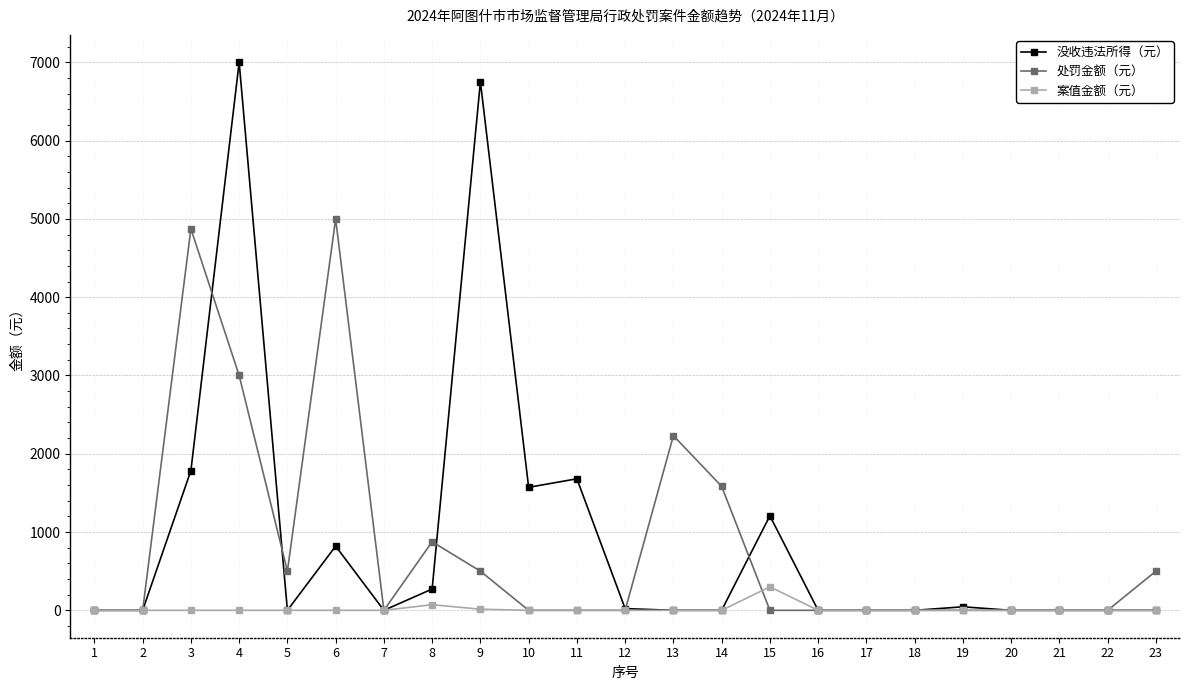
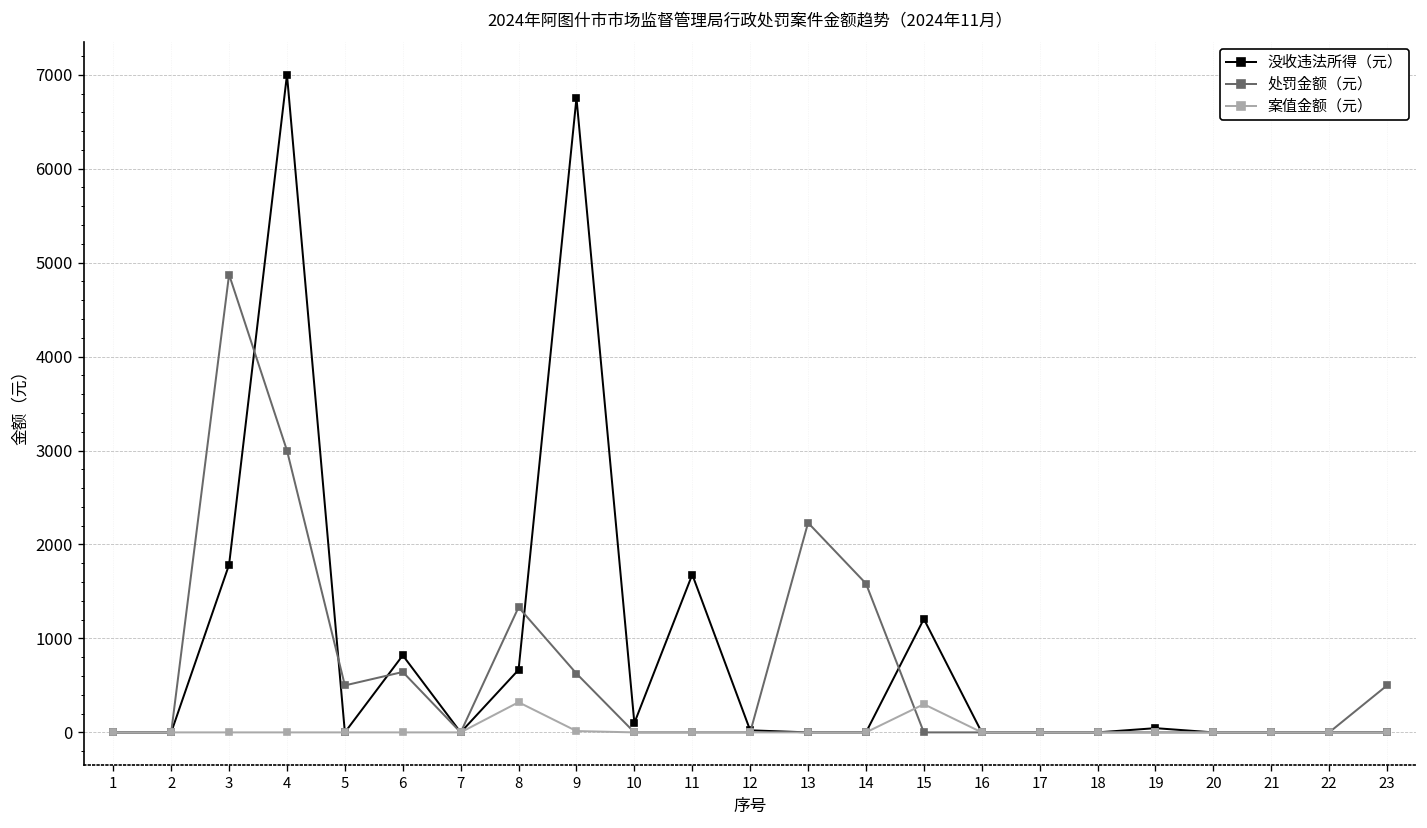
  {
    "没收违法所得（元）": {
      "3": 1800,
      "4": 7000,
      "6": 800,
-     "8": 300,
+     "8": 700,
      "9": 6800,
-     "10": 1600,
+     "10": 100,
      "11": 1700,
      "15": 1200,
      "19": 0
    },
    "处罚金额（元）": {
      "3": 4900,
      "4": 3000,
      "5": 500,
-     "6": 5000,
-     "8": 900,
-     "9": 500,
+     "6": 600,
+     "8": 1300,
+     "9": 600,
      "13": 2200,
      "14": 1600,
      "15": 0,
      "23": 500
    },
    "案值金额（元）": {
      "3": 0,
      "4": 0,
      "6": 0,
-     "8": 100,
+     "8": 300,
      "9": 0,
      "15": 300
    }
  }
